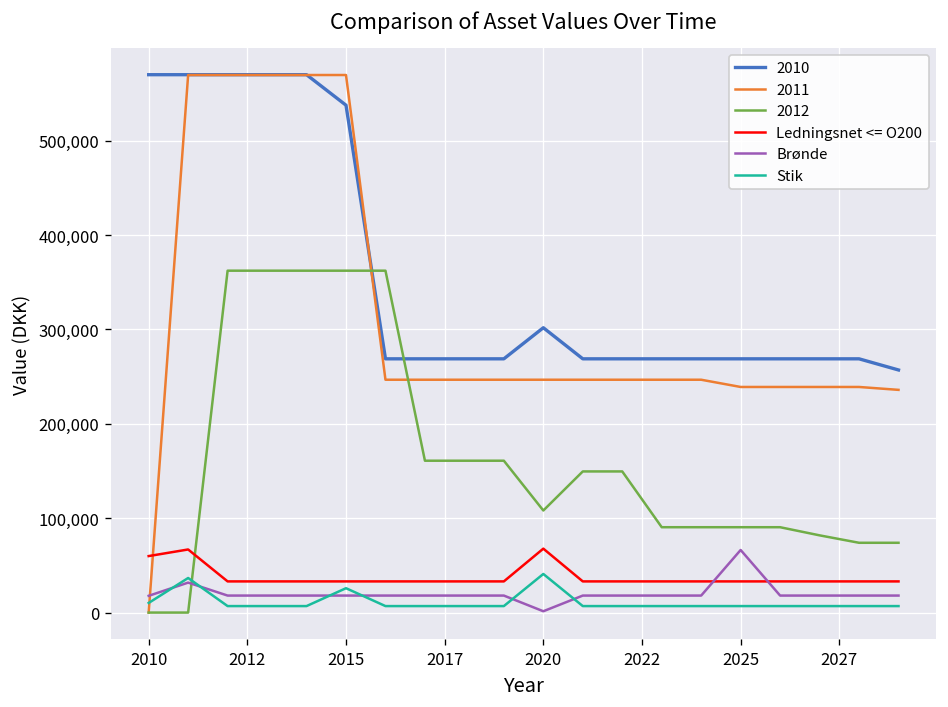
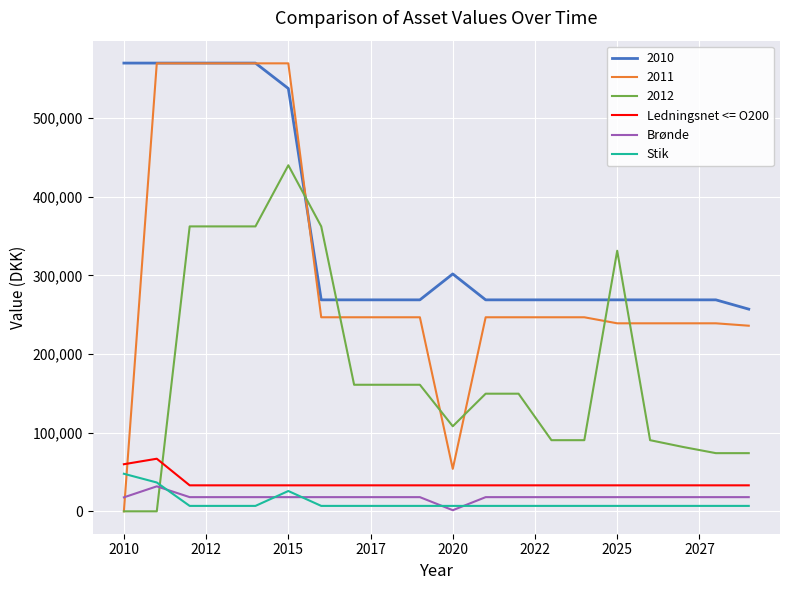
  {
    "2010": {
      "2010": "570,000",
      "2015": "540,000",
      "2020": "300,000",
      "2025": "270,000"
    },
    "2011": {
      "2015": "570,000",
-     "2020": "250,000",
+     "2020": "50,000",
      "2025": "240,000"
    },
    "2012": {
-     "2015": "360,000",
+     "2015": "440,000",
      "2020": "110,000",
-     "2025": "90,000"
+     "2025": "330,000"
    },
    "Ledningsnet <= O200": {
      "2010": "60,000",
      "2015": "30,000",
-     "2020": "70,000",
+     "2020": "30,000",
      "2025": "30,000"
    },
    "Brønde": {
      "2010": "20,000",
      "2015": "20,000",
      "2020": "0",
-     "2025": "70,000"
+     "2025": "20,000"
    },
    "Stik": {
-     "2010": "10,000",
+     "2010": "50,000",
      "2015": "30,000",
-     "2020": "40,000",
+     "2020": "10,000",
      "2025": "10,000"
    }
  }
